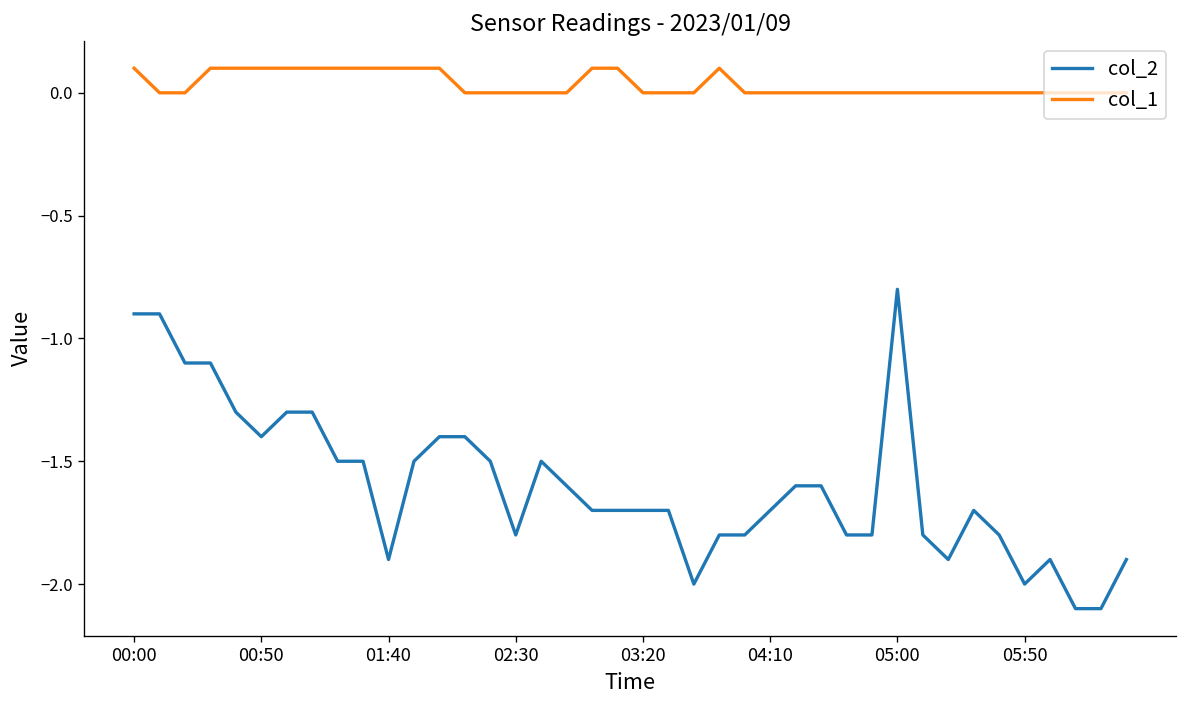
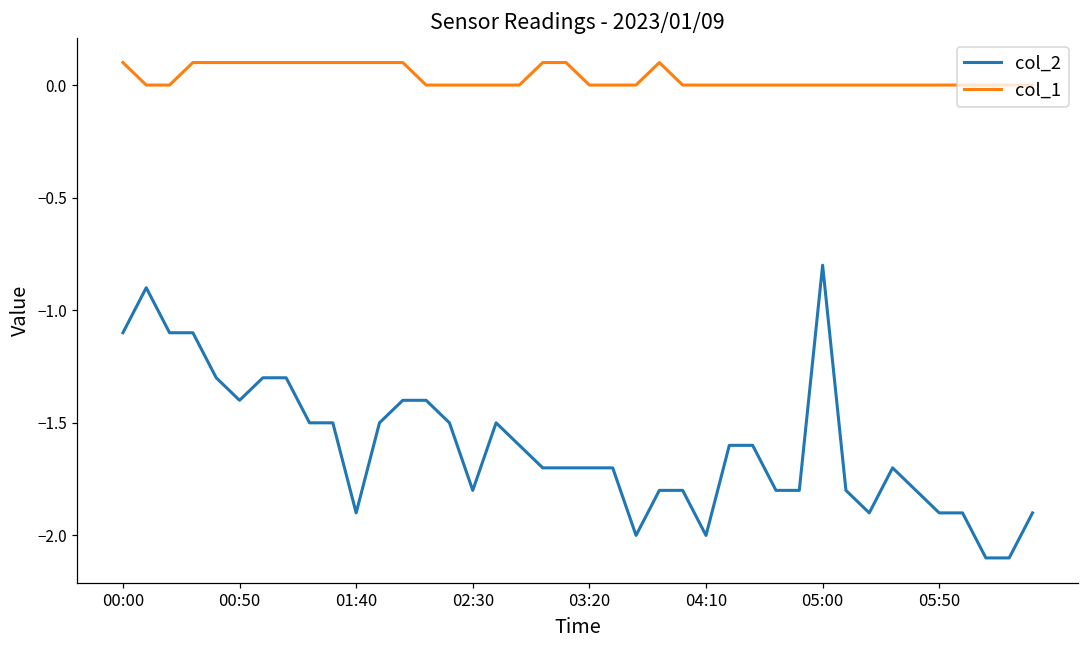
  {
    "col_2": {
-     "00:00": -0.9,
+     "00:00": -1.1,
      "00:50": -1.4,
      "01:40": -1.9,
      "02:30": -1.8,
      "03:20": -1.7,
-     "04:10": -1.7,
+     "04:10": -2.0,
      "05:00": -0.8,
-     "05:50": -2.0
+     "05:50": -1.9
    },
    "col_1": {
      "00:00": 0.1,
      "00:50": 0.1,
      "01:40": 0.1,
      "02:30": 0.0,
      "03:20": 0.0,
      "04:10": 0.0,
      "05:00": 0.0,
      "05:50": 0.0
    }
  }
